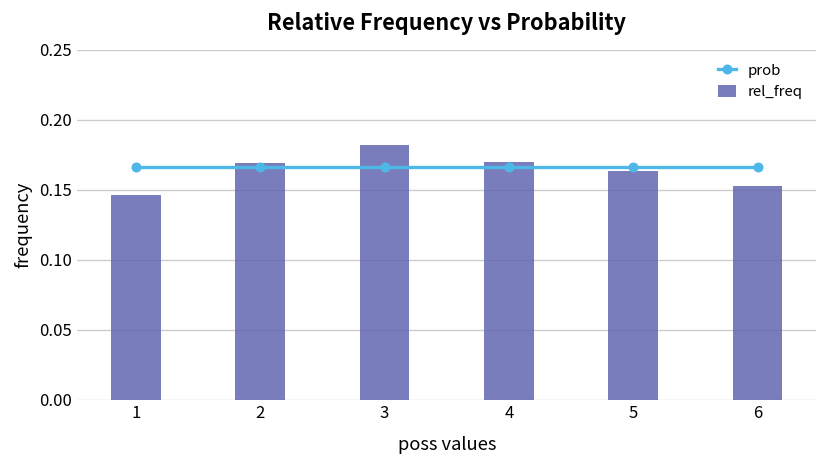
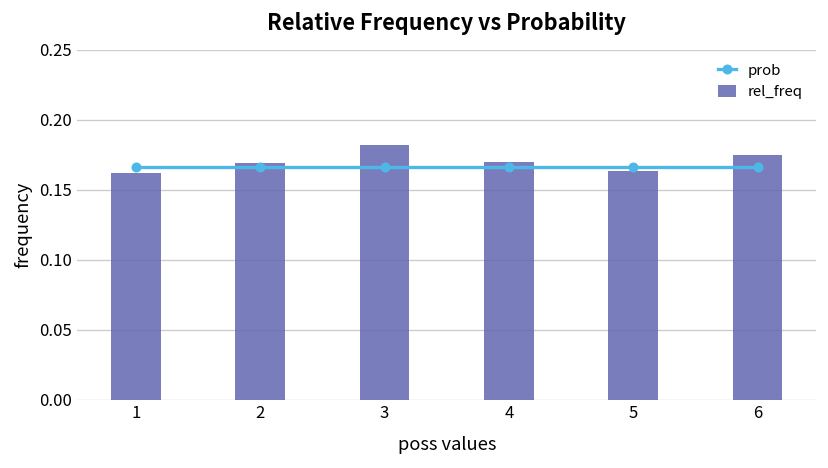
  {
    "rel_freq": {
-     "1": 0.147,
+     "1": 0.162,
      "2": 0.169,
      "3": 0.182,
      "4": 0.170,
      "5": 0.164,
-     "6": 0.153
+     "6": 0.175
    },
    "prob": {
      "1": 0.167,
      "2": 0.167,
      "3": 0.167,
      "4": 0.167,
      "5": 0.167,
      "6": 0.167
    }
  }
